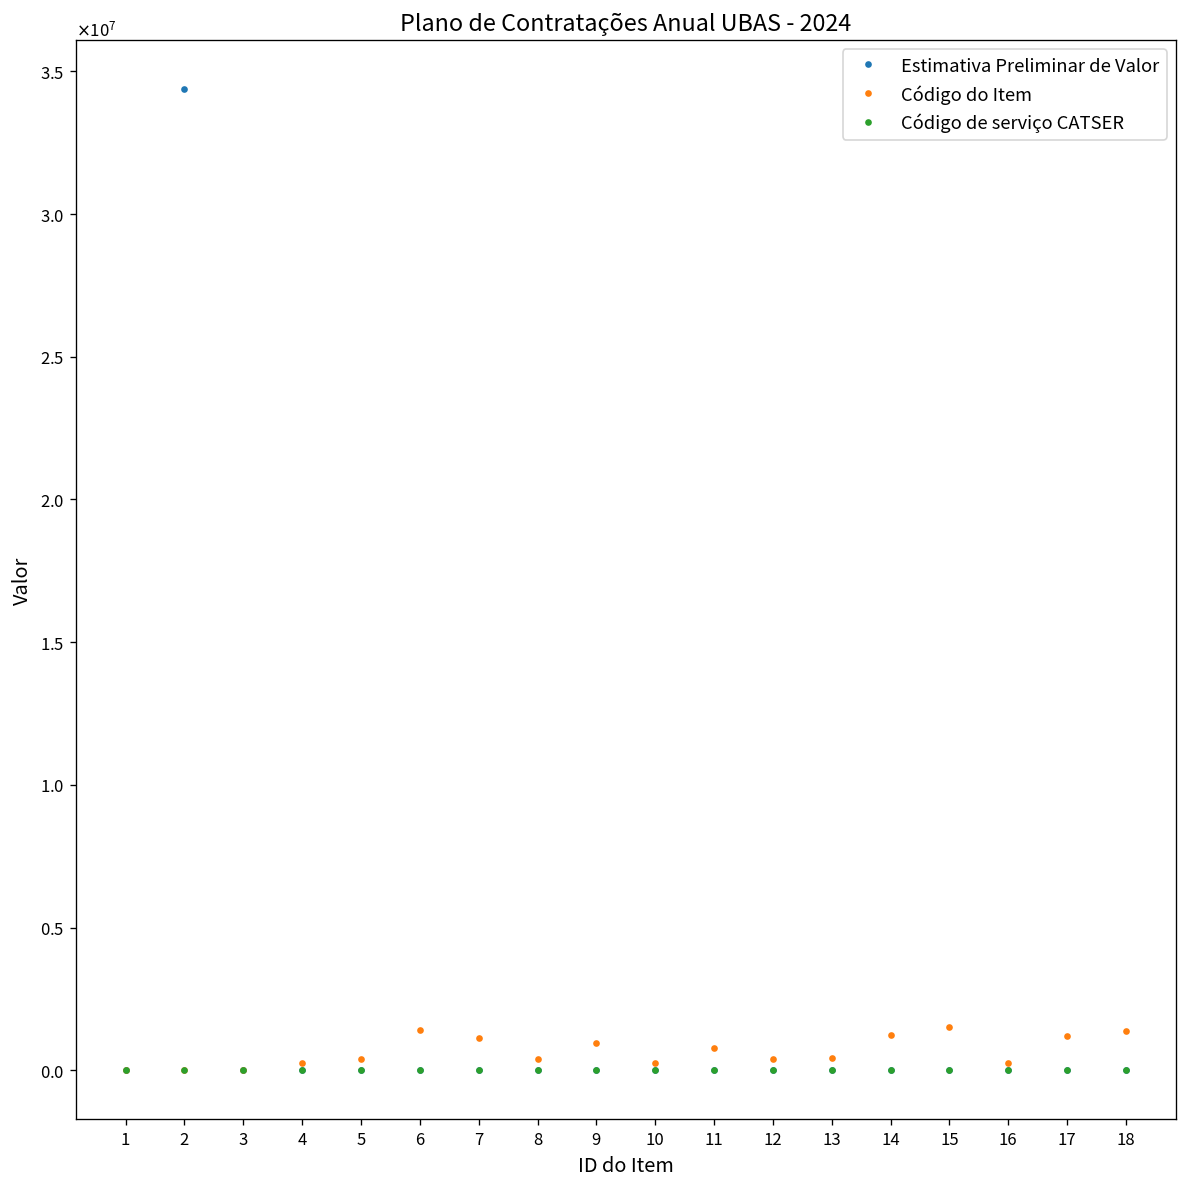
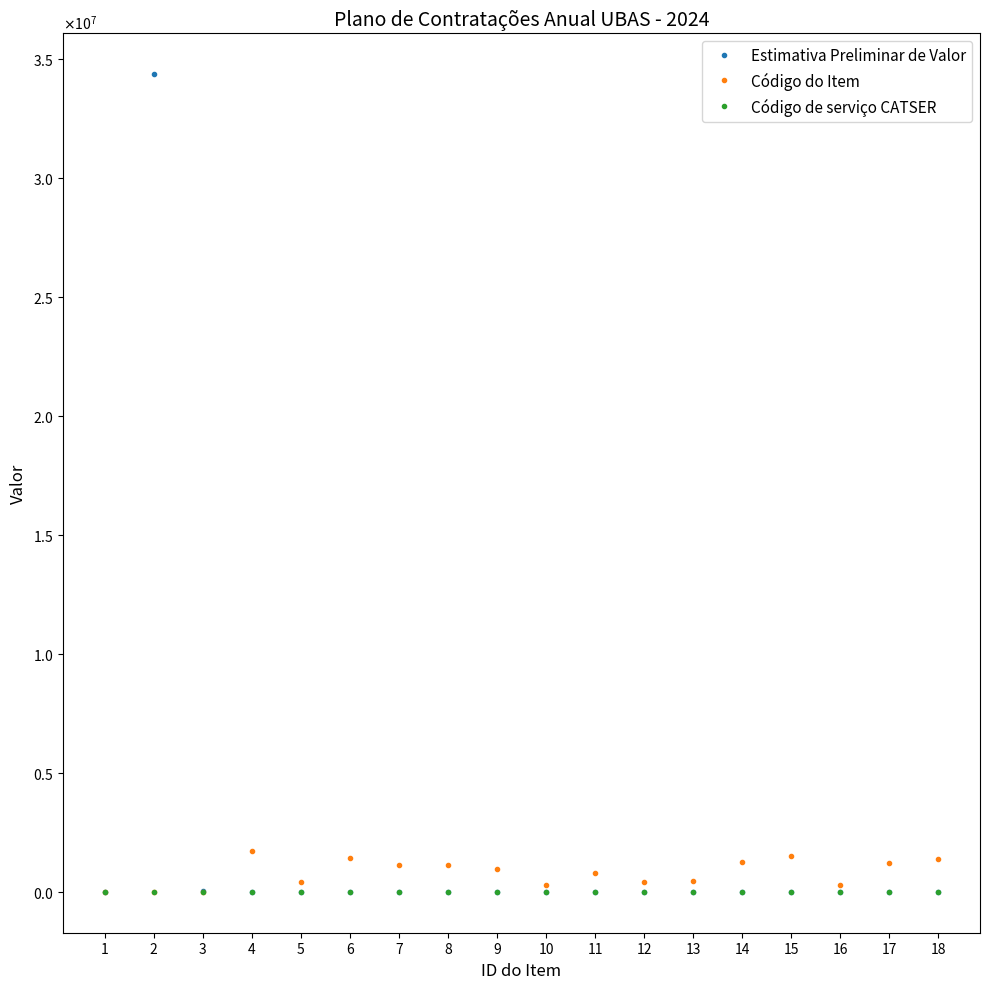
  {
    "Estimativa Preliminar de Valor": {
      "2": 34400000
    },
    "Código do Item": {
-     "4": 300000,
+     "4": 1700000,
      "5": 400000,
      "6": 1400000,
      "7": 1100000,
-     "8": 400000,
+     "8": 1100000,
      "9": 1000000,
      "10": 300000,
      "11": 800000,
      "12": 400000,
      "13": 400000,
      "14": 1200000,
      "15": 1500000,
      "16": 300000,
      "17": 1200000,
      "18": 1400000
    }
  }
